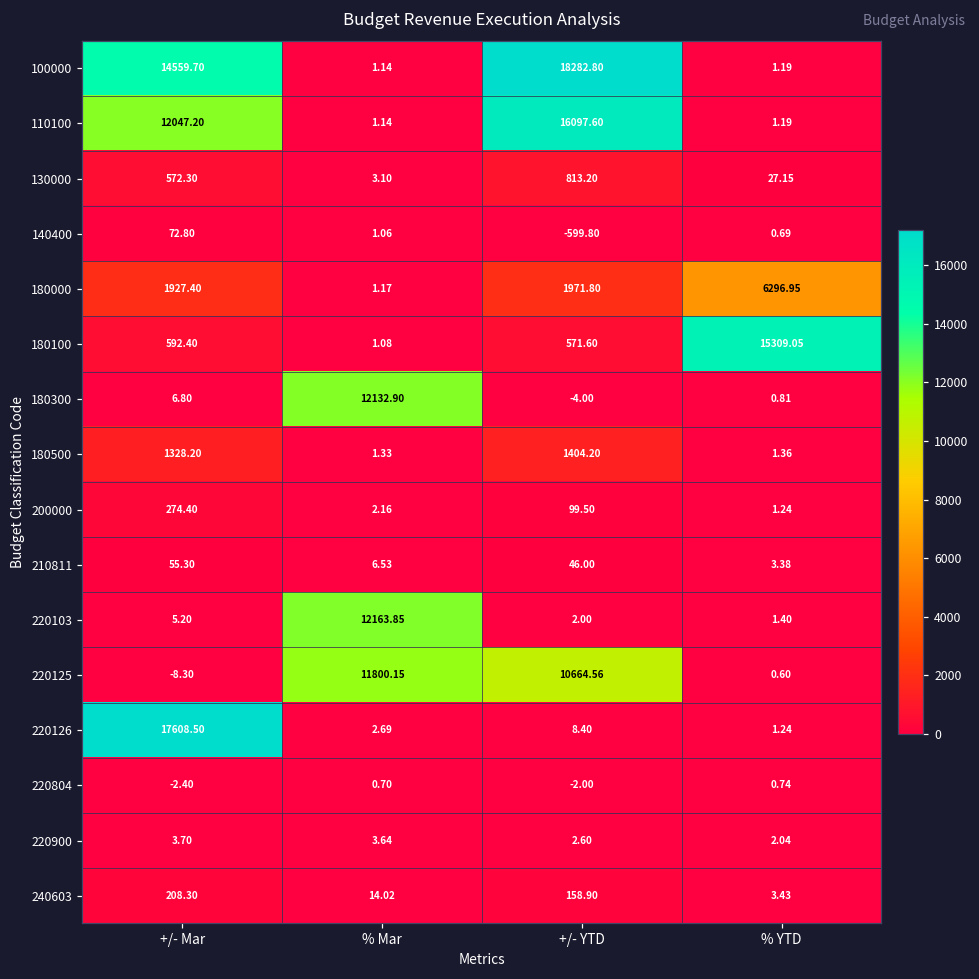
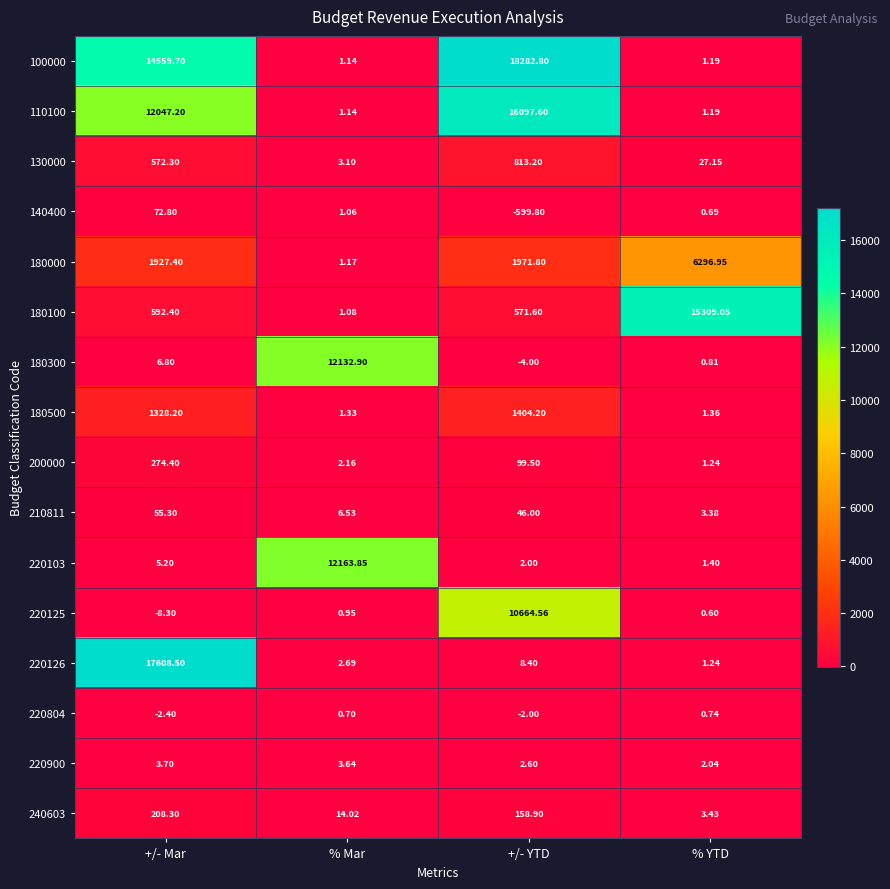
  {
    "100000": {
      "+/- Mar": 14559.70,
      "% Mar": 1.14,
      "+/- YTD": 18282.80,
      "% YTD": 1.19
    },
    "110100": {
      "+/- Mar": 12047.20,
      "% Mar": 1.14,
      "+/- YTD": 16097.60,
      "% YTD": 1.19
    },
    "130000": {
      "+/- Mar": 572.30,
      "% Mar": 3.10,
      "+/- YTD": 813.20,
      "% YTD": 27.15
    },
    "140400": {
      "+/- Mar": 72.80,
      "% Mar": 1.06,
      "+/- YTD": -599.80,
      "% YTD": 0.69
    },
    "180000": {
      "+/- Mar": 1927.40,
      "% Mar": 1.17,
      "+/- YTD": 1971.80,
      "% YTD": 6296.95
    },
    "180100": {
      "+/- Mar": 592.40,
      "% Mar": 1.08,
      "+/- YTD": 571.60,
      "% YTD": 15309.05
    },
    "180300": {
      "+/- Mar": 6.80,
      "% Mar": 12132.90,
      "+/- YTD": -4.00,
      "% YTD": 0.81
    },
    "180500": {
      "+/- Mar": 1328.20,
      "% Mar": 1.33,
      "+/- YTD": 1404.20,
      "% YTD": 1.36
    },
    "200000": {
      "+/- Mar": 274.40,
      "% Mar": 2.16,
      "+/- YTD": 99.50,
      "% YTD": 1.24
    },
    "210811": {
      "+/- Mar": 55.30,
      "% Mar": 6.53,
      "+/- YTD": 46.00,
      "% YTD": 3.38
    },
    "220103": {
      "+/- Mar": 5.20,
      "% Mar": 12163.85,
      "+/- YTD": 2.00,
      "% YTD": 1.40
    },
    "220125": {
      "+/- Mar": -8.30,
-     "% Mar": 11800.15,
+     "% Mar": 0.95,
      "+/- YTD": 10664.56,
      "% YTD": 0.60
    },
    "220126": {
      "+/- Mar": 17608.50,
      "% Mar": 2.69,
      "+/- YTD": 8.40,
      "% YTD": 1.24
    },
    "220804": {
      "+/- Mar": -2.40,
      "% Mar": 0.70,
      "+/- YTD": -2.00,
      "% YTD": 0.74
    },
    "220900": {
      "+/- Mar": 3.70,
      "% Mar": 3.64,
      "+/- YTD": 2.60,
      "% YTD": 2.04
    },
    "240603": {
      "+/- Mar": 208.30,
      "% Mar": 14.02,
      "+/- YTD": 158.90,
      "% YTD": 3.43
    }
  }
